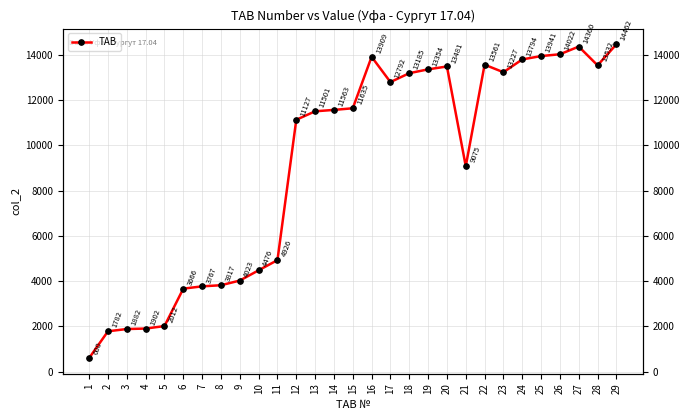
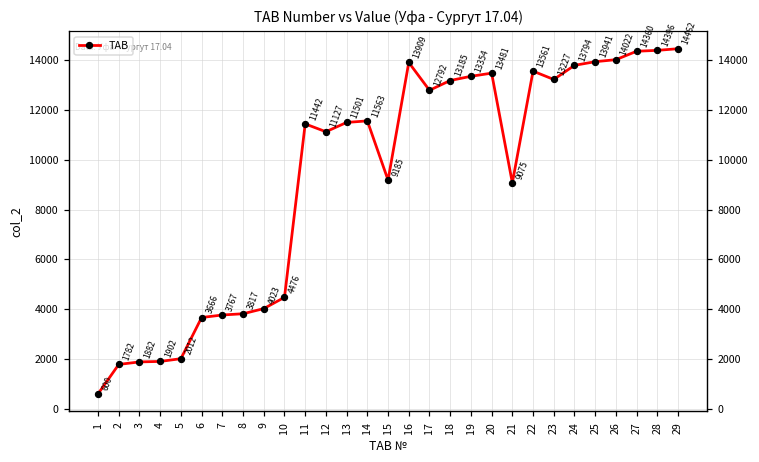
  {
    "1": 600,
    "2": 1782,
    "3": 1882,
    "4": 1902,
    "5": 2012,
    "6": 3666,
    "7": 3767,
    "8": 3817,
    "9": 4023,
    "10": 4476,
-   "11": 4926,
-   "15": 11635,
+   "11": 11442,
+   "15": 9185,
    "16": 13909,
    "20": 13481,
    "21": 9075,
    "22": 13561,
    "27": 14360,
-   "28": 13532,
+   "28": 14396,
    "29": 14462
  }
